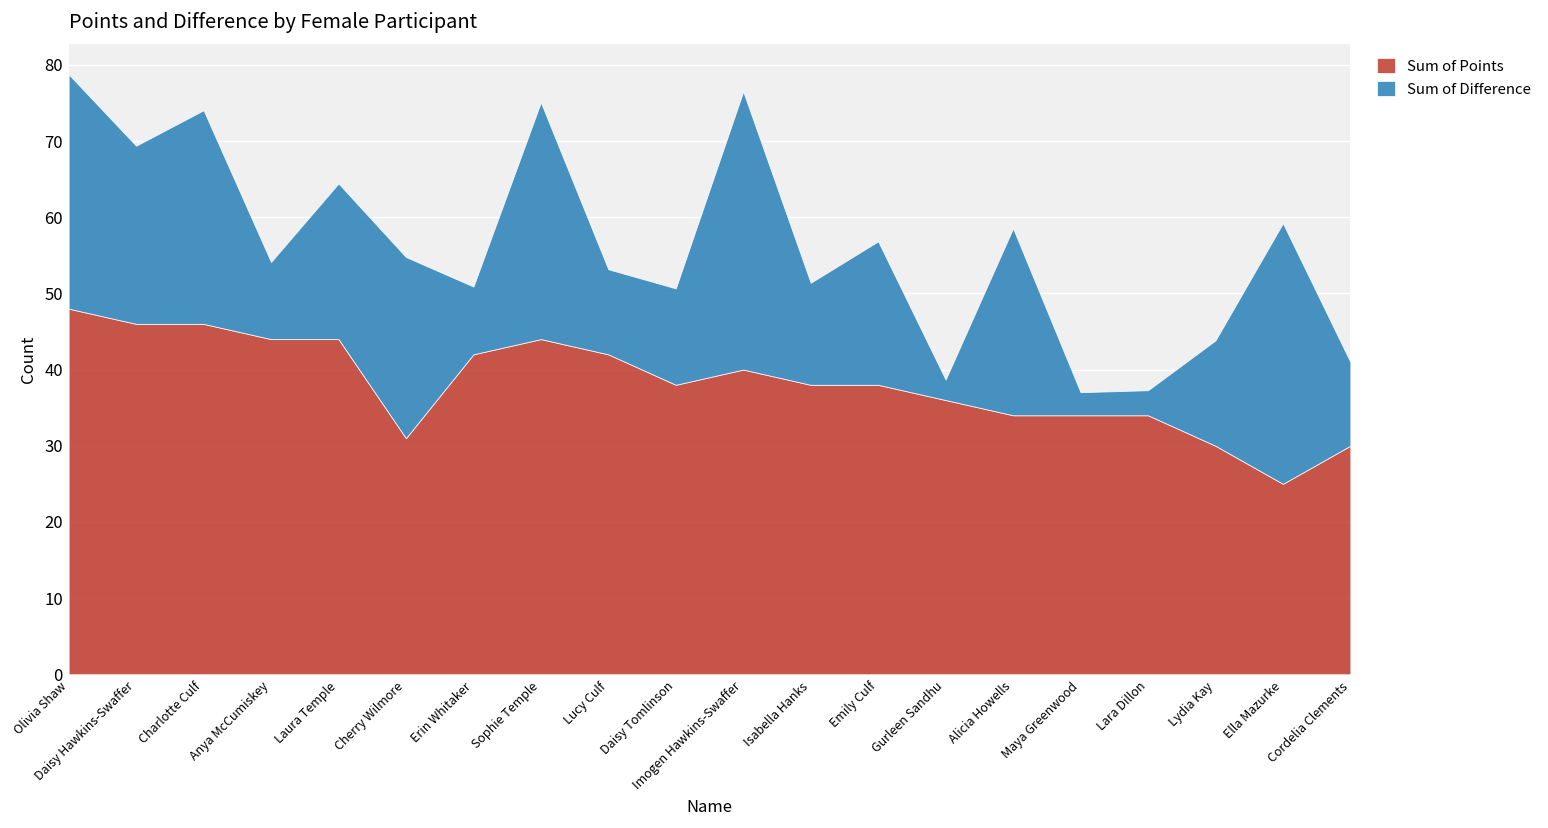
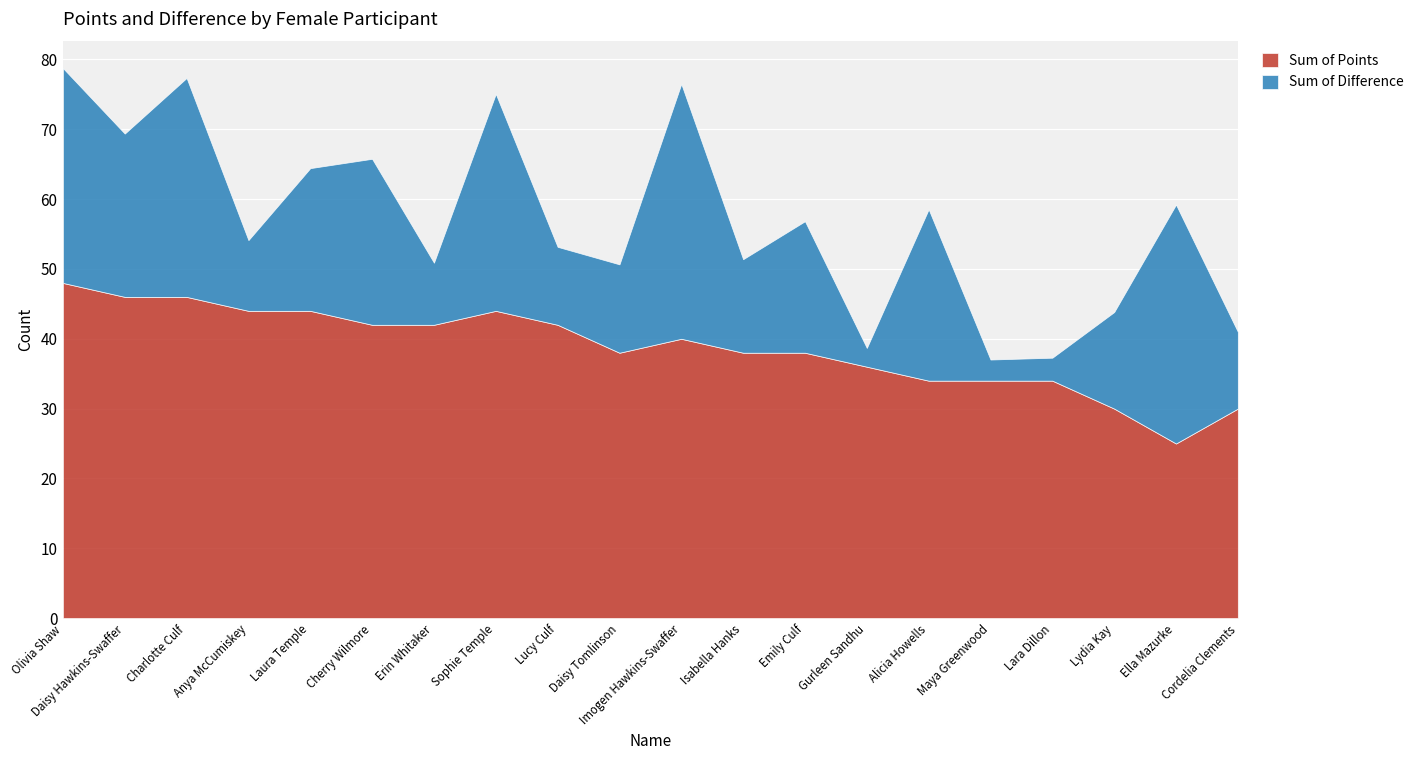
  {
    "Sum of Points": {
      "Olivia Shaw": 48,
      "Daisy Hawkins-Swaffer": 46,
      "Charlotte Culf": 46,
      "Anya McCumiskey": 44,
      "Laura Temple": 44,
-     "Cherry Wilmore": 31,
+     "Cherry Wilmore": 42,
      "Erin Whitaker": 42,
      "Sophie Temple": 44,
      "Lucy Culf": 42,
      "Daisy Tomlinson": 38,
      "Imogen Hawkins-Swaffer": 40,
      "Isabella Hanks": 38,
      "Emily Culf": 38,
      "Gurleen Sandhu": 36,
      "Alicia Howells": 34,
      "Maya Greenwood": 34,
      "Lara Dillon": 34,
      "Lydia Kay": 30,
      "Ella Mazurke": 25,
      "Cordelia Clements": 30
    },
    "Sum of Difference": {
      "Olivia Shaw": 31,
      "Daisy Hawkins-Swaffer": 23,
-     "Charlotte Culf": 28,
+     "Charlotte Culf": 31,
      "Anya McCumiskey": 10,
      "Laura Temple": 20,
      "Cherry Wilmore": 24,
      "Erin Whitaker": 9,
      "Sophie Temple": 31,
      "Lucy Culf": 11,
      "Daisy Tomlinson": 13,
      "Imogen Hawkins-Swaffer": 37,
      "Isabella Hanks": 13,
      "Emily Culf": 19,
      "Gurleen Sandhu": 3,
      "Alicia Howells": 25,
      "Maya Greenwood": 3,
      "Lara Dillon": 3,
      "Lydia Kay": 14,
      "Ella Mazurke": 34,
      "Cordelia Clements": 11
    }
  }
